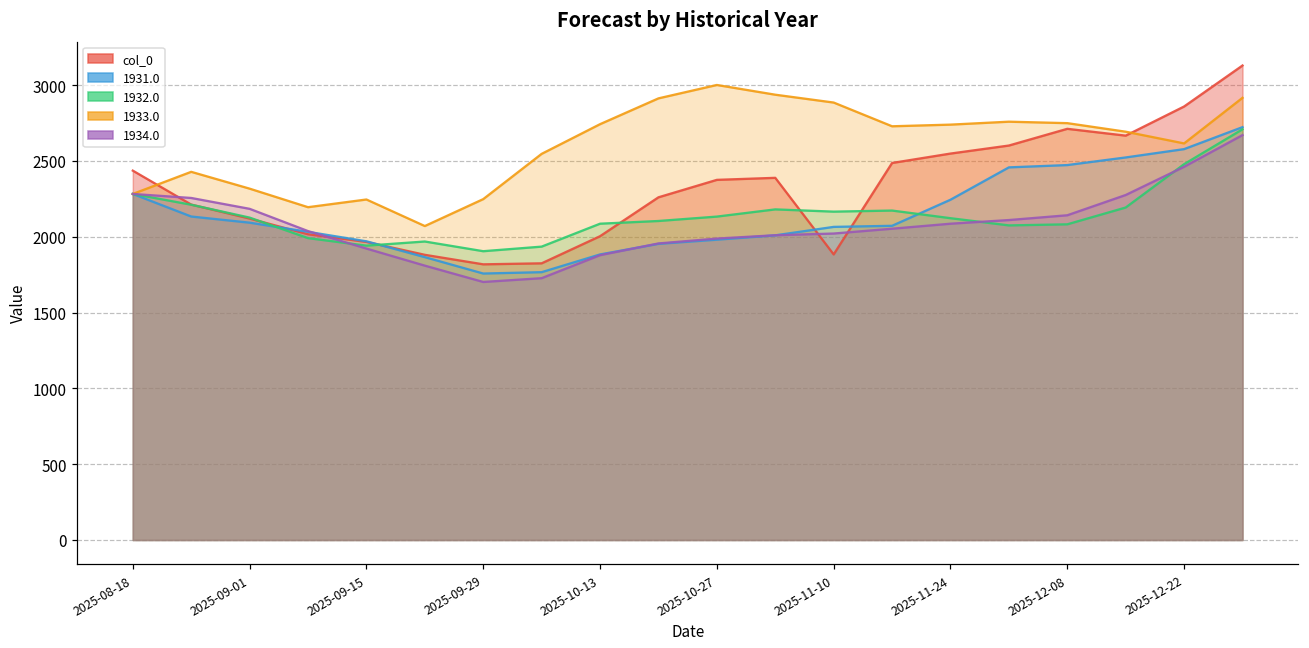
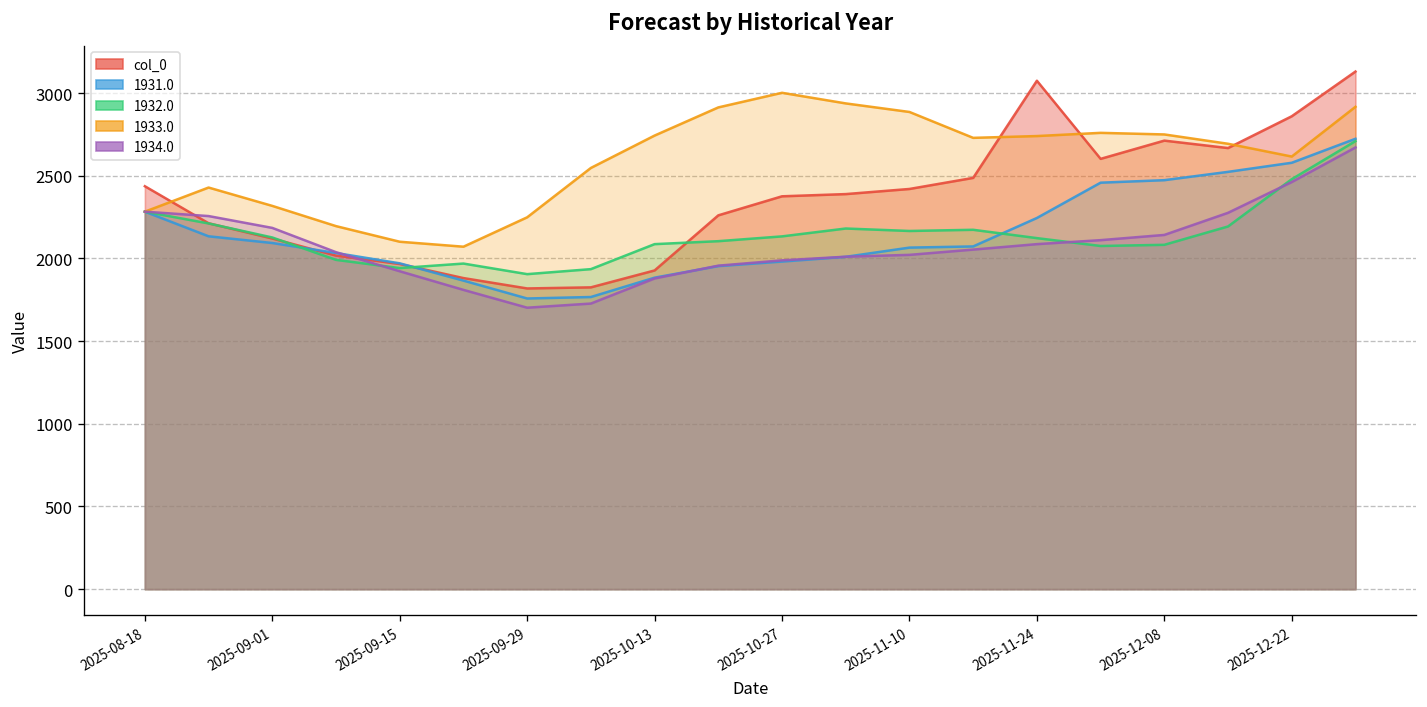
  {
    "col_0": {
      "2025-08-18": 2440,
      "2025-09-29": 1820,
-     "2025-10-13": 2000,
+     "2025-10-13": 1930,
      "2025-10-27": 2380,
-     "2025-11-10": 1880,
-     "2025-11-24": 2550,
+     "2025-11-10": 2420,
+     "2025-11-24": 3070,
      "2025-12-08": 2710,
      "2025-12-22": 2860
    },
    "1933.0": {
      "2025-09-01": 2320,
-     "2025-09-15": 2250,
+     "2025-09-15": 2100,
      "2025-09-29": 2250,
      "2025-10-13": 2740,
      "2025-10-27": 3000,
      "2025-11-10": 2890,
      "2025-11-24": 2740,
      "2025-12-08": 2750,
      "2025-12-22": 2620
    }
  }
